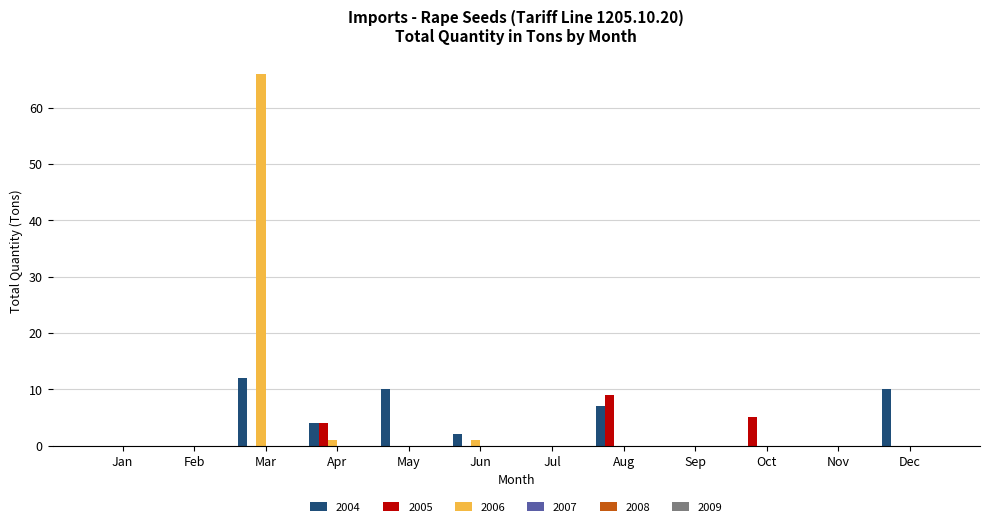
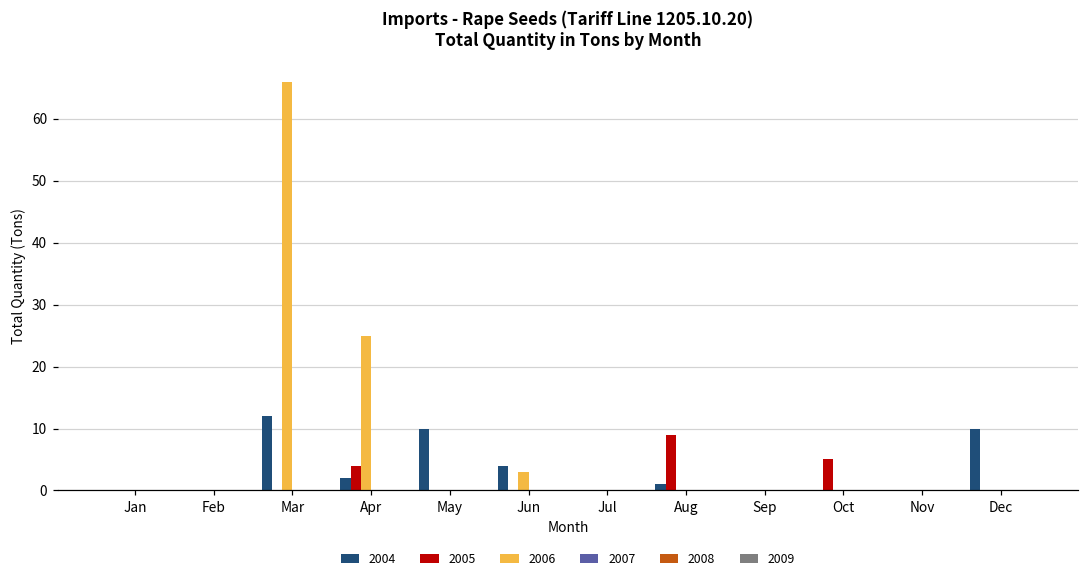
  {
    "2004": {
      "Jan": 0,
      "Feb": 0,
      "Mar": 12,
-     "Apr": 4,
+     "Apr": 2,
      "May": 10,
-     "Jun": 2,
+     "Jun": 4,
      "Jul": 0,
-     "Aug": 7,
+     "Aug": 1,
      "Sep": 0,
      "Oct": 0,
      "Nov": 0,
      "Dec": 10
    },
    "2005": {
      "Jan": 0,
      "Feb": 0,
      "Mar": 0,
      "Apr": 4,
      "May": 0,
      "Jun": 0,
      "Jul": 0,
      "Aug": 9,
      "Sep": 0,
      "Oct": 5,
      "Nov": 0,
      "Dec": 0
    },
    "2006": {
      "Jan": 0,
      "Feb": 0,
      "Mar": 66,
-     "Apr": 1,
+     "Apr": 25,
      "May": 0,
-     "Jun": 1,
+     "Jun": 3,
      "Jul": 0,
      "Aug": 0,
      "Sep": 0,
      "Oct": 0,
      "Nov": 0,
      "Dec": 0
    },
    "2007": {
      "Jan": 0,
      "Feb": 0,
      "Mar": 0,
      "Apr": 0,
      "May": 0,
      "Jun": 0,
      "Jul": 0,
      "Aug": 0,
      "Sep": 0,
      "Oct": 0,
      "Nov": 0,
      "Dec": 0
    },
    "2008": {
      "Jan": 0,
      "Feb": 0,
      "Mar": 0,
      "Apr": 0,
      "May": 0,
      "Jun": 0,
      "Jul": 0,
      "Aug": 0,
      "Sep": 0,
      "Oct": 0,
      "Nov": 0,
      "Dec": 0
    },
    "2009": {
      "Jan": 0,
      "Feb": 0,
      "Mar": 0,
      "Apr": 0,
      "May": 0,
      "Jun": 0,
      "Jul": 0,
      "Aug": 0,
      "Sep": 0,
      "Oct": 0,
      "Nov": 0,
      "Dec": 0
    }
  }
